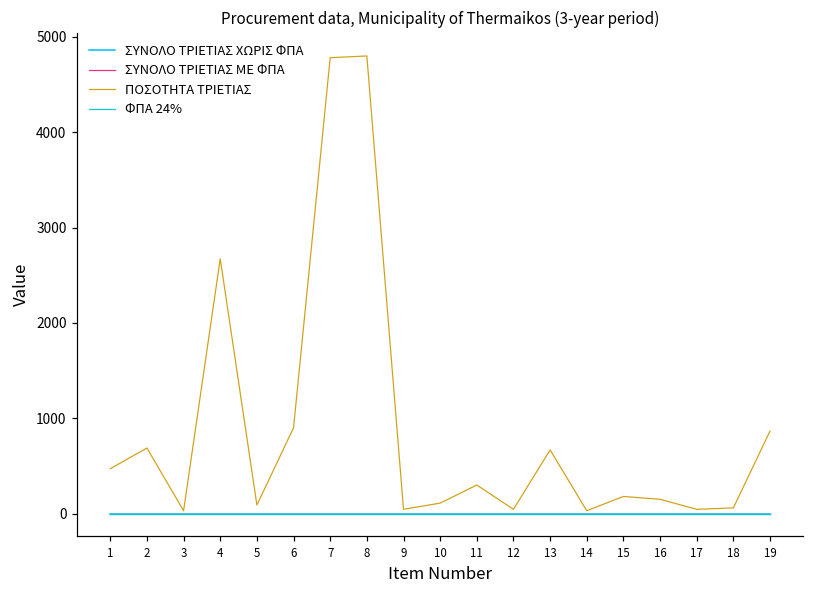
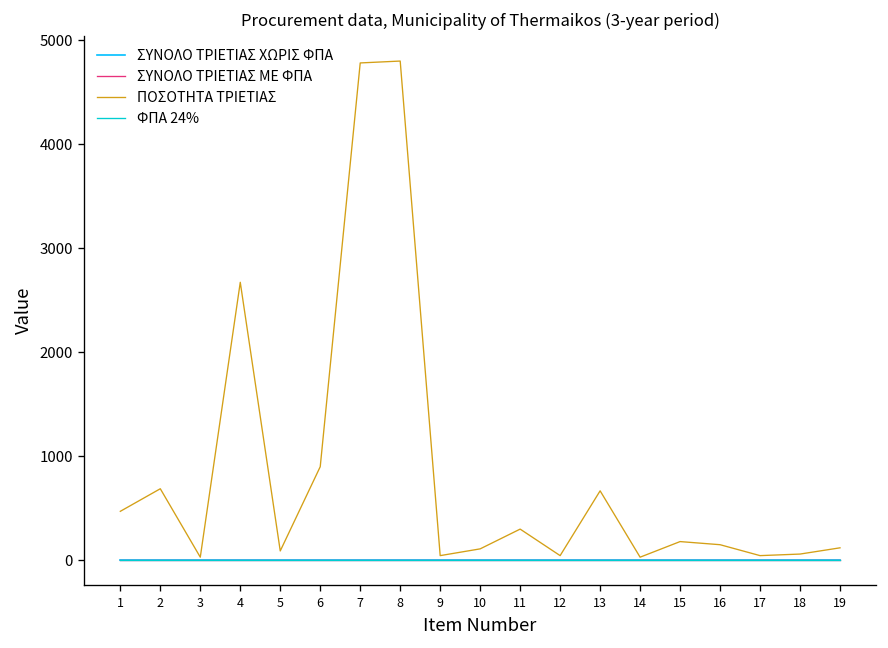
  {
    "ΦΠΑ 24%": {
      "1": 0,
      "2": 0,
      "3": 0,
      "4": 0,
      "5": 0,
      "6": 0,
      "7": 0,
      "8": 0,
      "9": 0,
      "10": 0,
      "11": 0,
      "12": 0,
      "13": 0,
      "14": 0,
      "15": 0,
      "16": 0,
      "17": 0,
      "18": 0,
      "19": 0
    },
    "ΠΟΣΟΤΗΤΑ ΤΡΙΕΤΙΑΣ": {
      "1": 500,
      "2": 700,
      "3": 0,
      "4": 2700,
      "5": 100,
      "6": 900,
      "7": 4800,
      "8": 4800,
      "9": 0,
      "10": 100,
      "11": 300,
      "12": 0,
      "13": 700,
      "14": 0,
      "15": 200,
      "16": 200,
      "17": 0,
      "18": 100,
-     "19": 900
+     "19": 100
    }
  }
